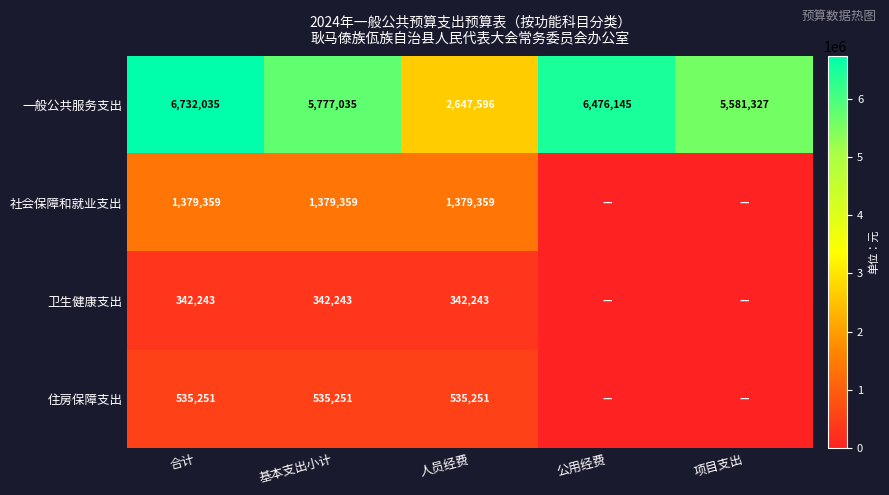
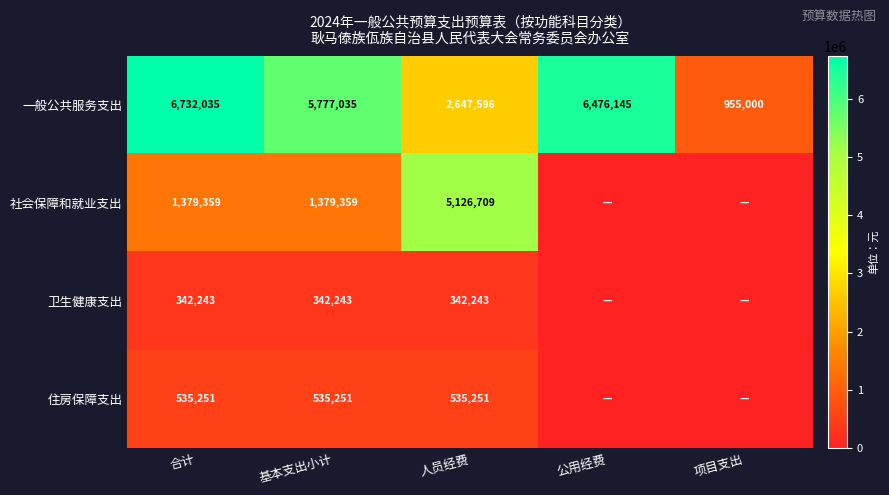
  {
    "一般公共服务支出": {
      "合计": "6,732,035",
      "基本支出小计": "5,777,035",
      "人员经费": "2,647,596",
      "公用经费": "6,476,145",
-     "项目支出": "5,581,327"
+     "项目支出": "955,000"
    },
    "社会保障和就业支出": {
      "合计": "1,379,359",
      "基本支出小计": "1,379,359",
-     "人员经费": "1,379,359"
+     "人员经费": "5,126,709"
    },
    "卫生健康支出": {
      "合计": "342,243",
      "基本支出小计": "342,243",
      "人员经费": "342,243"
    },
    "住房保障支出": {
      "合计": "535,251",
      "基本支出小计": "535,251",
      "人员经费": "535,251"
    }
  }
